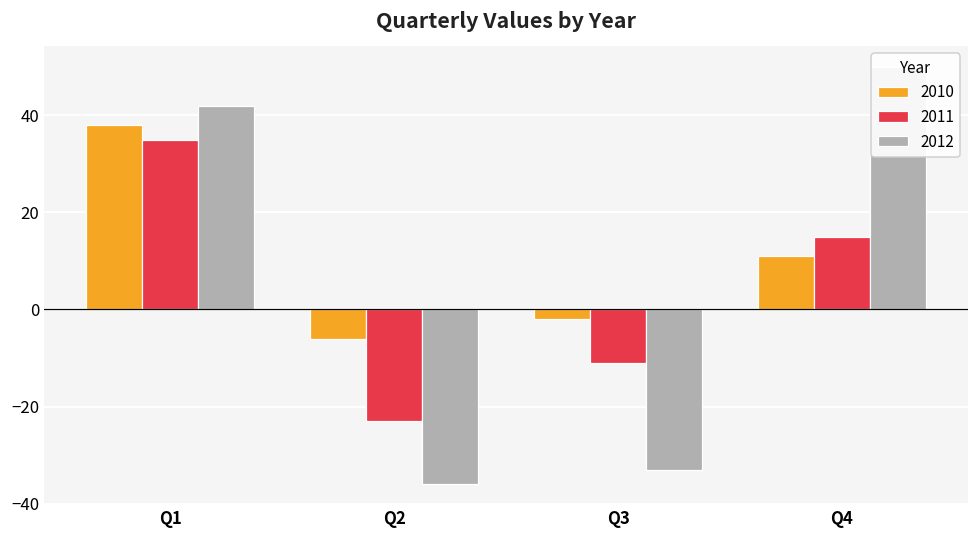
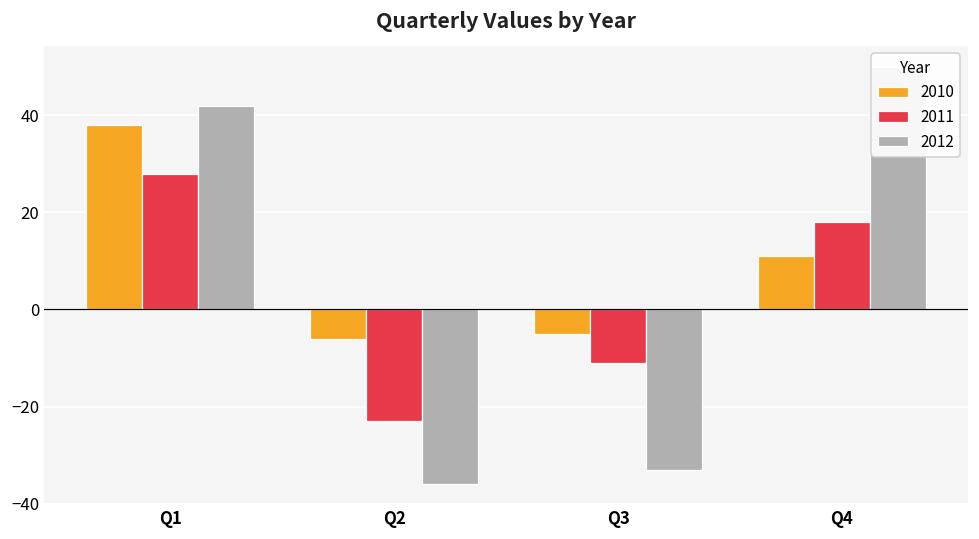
  {
    "2010": {
      "Q1": 38,
      "Q2": -6,
-     "Q3": -2,
+     "Q3": -5,
      "Q4": 11
    },
    "2011": {
-     "Q1": 35,
+     "Q1": 28,
      "Q2": -23,
      "Q3": -11,
-     "Q4": 15
+     "Q4": 18
    },
    "2012": {
      "Q1": 42,
      "Q2": -36,
      "Q3": -33
    }
  }
